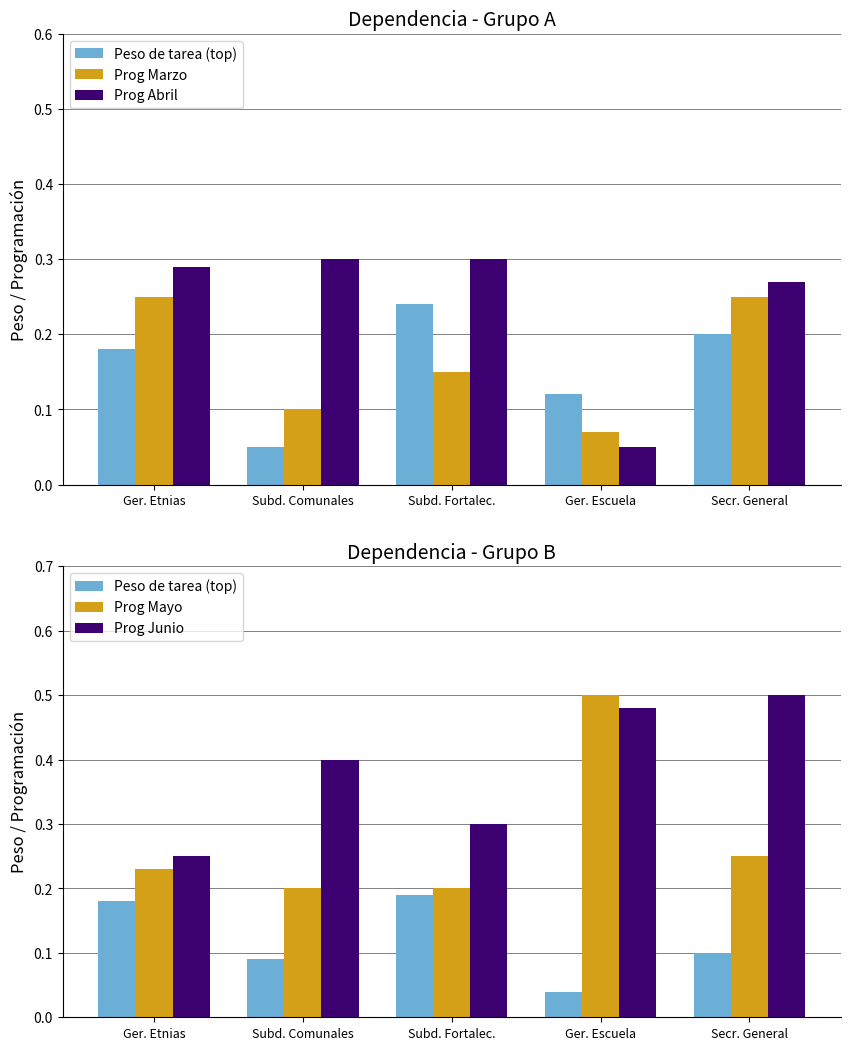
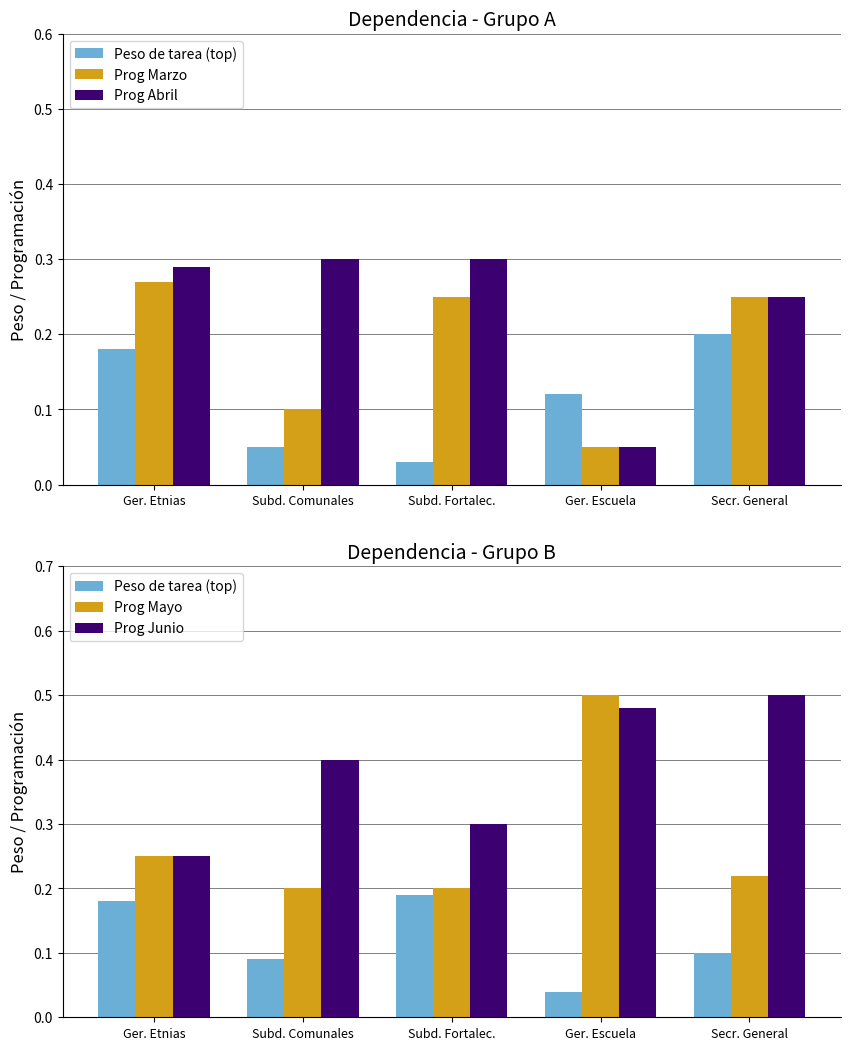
  {
    "Dependencia - Grupo A": {
      "Peso de tarea (top)": {
        "Ger. Etnias": 0.18,
        "Subd. Comunales": 0.05,
-       "Subd. Fortalec.": 0.24,
+       "Subd. Fortalec.": 0.03,
        "Ger. Escuela": 0.12,
        "Secr. General": 0.20
      },
      "Prog Marzo": {
-       "Ger. Etnias": 0.25,
+       "Ger. Etnias": 0.27,
        "Subd. Comunales": 0.10,
-       "Subd. Fortalec.": 0.15,
-       "Ger. Escuela": 0.07,
+       "Subd. Fortalec.": 0.25,
+       "Ger. Escuela": 0.05,
        "Secr. General": 0.25
      },
      "Prog Abril": {
        "Ger. Etnias": 0.29,
        "Subd. Comunales": 0.30,
        "Subd. Fortalec.": 0.30,
        "Ger. Escuela": 0.05,
-       "Secr. General": 0.27
+       "Secr. General": 0.25
      }
    },
    "Dependencia - Grupo B": {
      "Peso de tarea (top)": {
        "Ger. Etnias": 0.18,
        "Subd. Comunales": 0.09,
        "Subd. Fortalec.": 0.19,
        "Ger. Escuela": 0.04,
        "Secr. General": 0.10
      },
      "Prog Mayo": {
-       "Ger. Etnias": 0.23,
+       "Ger. Etnias": 0.25,
        "Subd. Comunales": 0.20,
        "Subd. Fortalec.": 0.20,
        "Ger. Escuela": 0.50,
-       "Secr. General": 0.25
+       "Secr. General": 0.22
      },
      "Prog Junio": {
        "Ger. Etnias": 0.25,
        "Subd. Comunales": 0.40,
        "Subd. Fortalec.": 0.30,
        "Ger. Escuela": 0.48,
        "Secr. General": 0.50
      }
    }
  }
